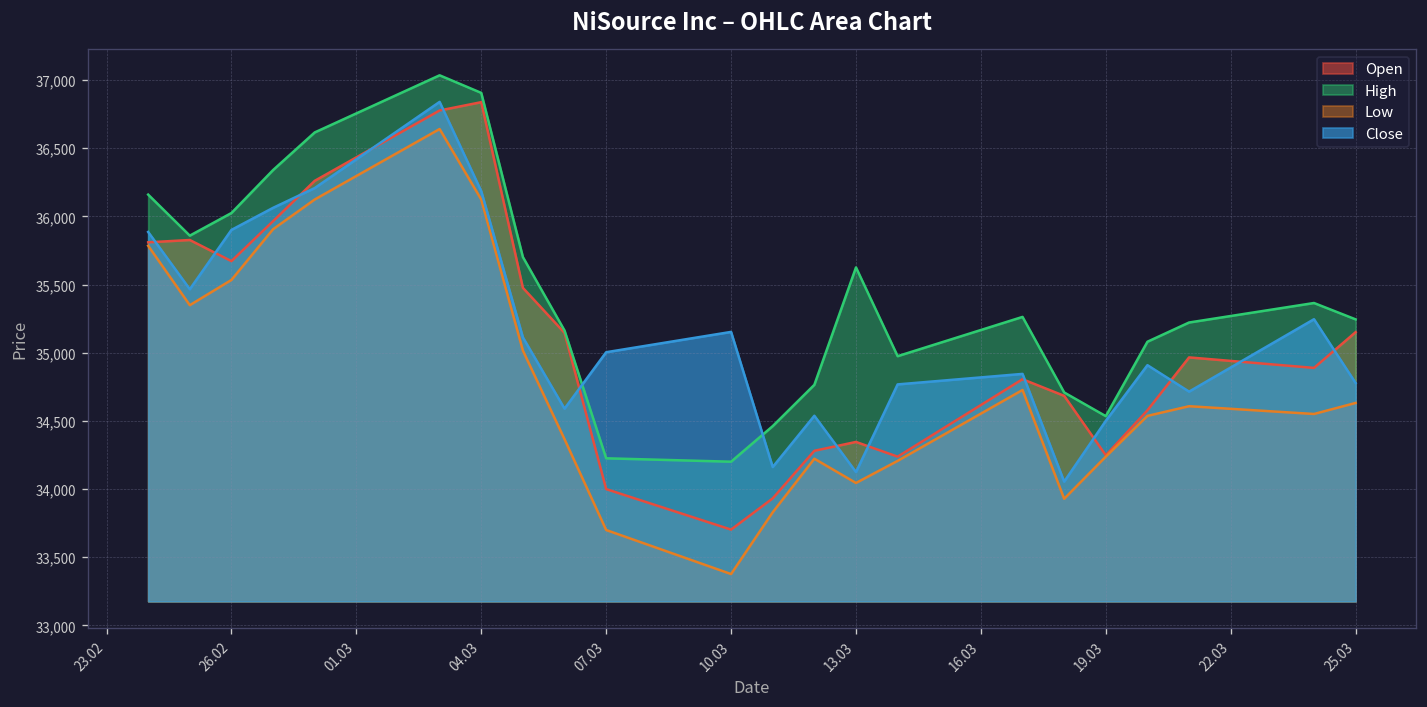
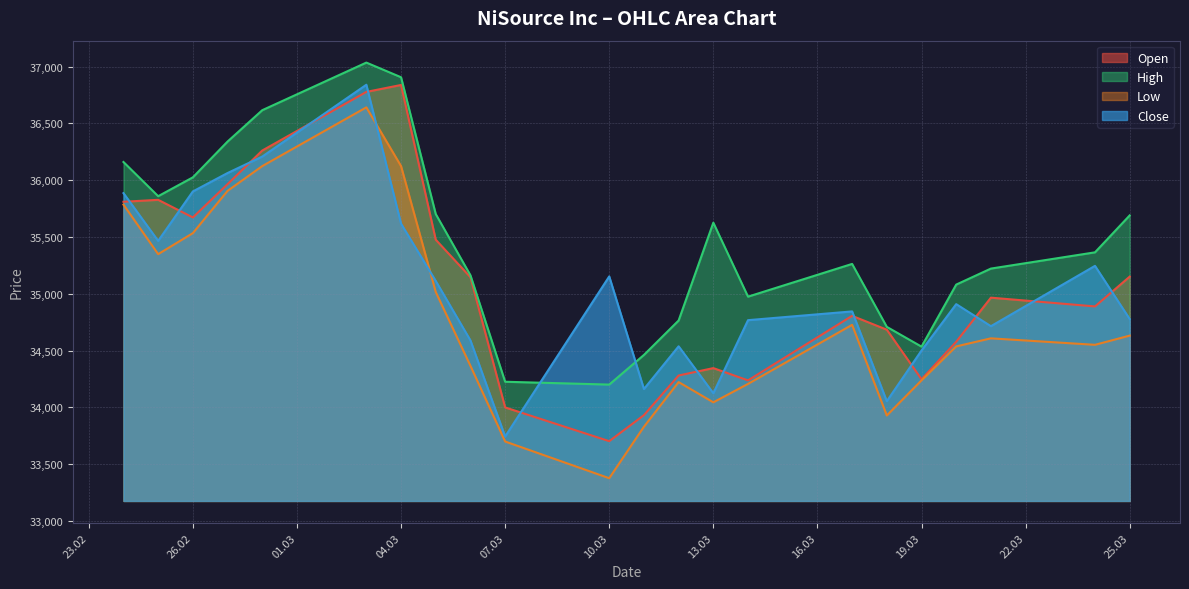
  {
    "High": {
      "26.02": "36,030",
      "04.03": "36,910",
      "07.03": "34,230",
      "10.03": "34,200",
      "13.03": "35,630",
      "19.03": "34,540",
-     "25.03": "35,250"
+     "25.03": "35,690"
    },
    "Close": {
      "26.02": "35,900",
-     "04.03": "36,190",
-     "07.03": "35,000",
+     "04.03": "35,620",
+     "07.03": "33,740",
      "10.03": "35,150",
      "13.03": "34,130",
      "19.03": "34,500",
      "25.03": "34,780"
    }
  }
